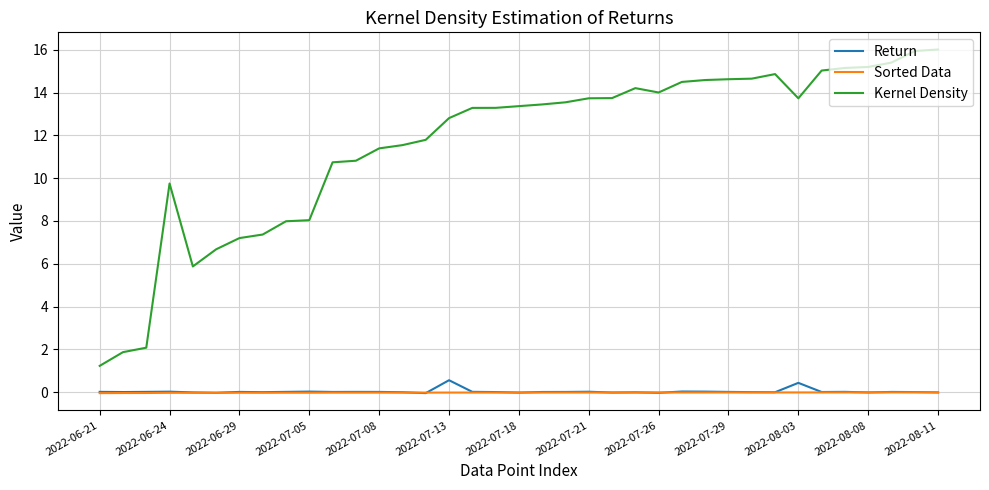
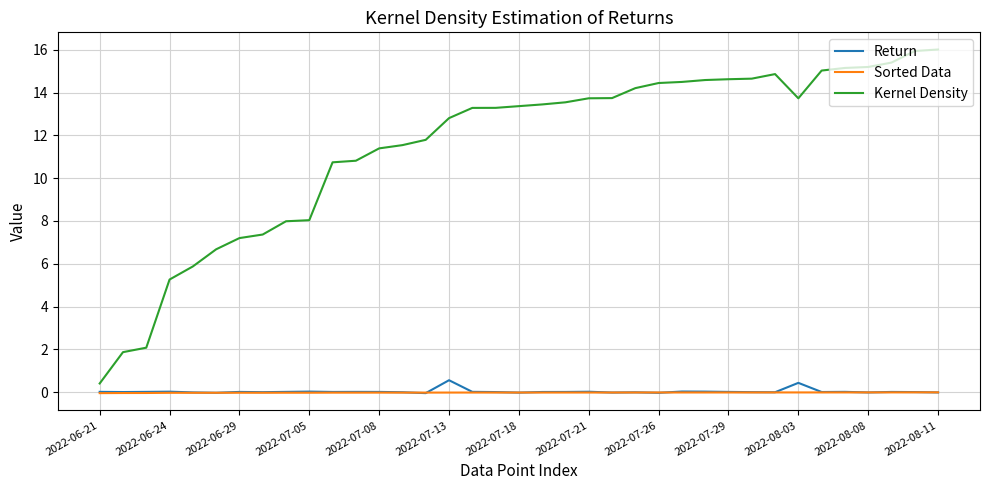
  {
    "Return": {
      "2022-07-13": 0.6,
      "2022-08-03": 0.4
    },
    "Sorted Data": {
      "2022-07-13": 0.0,
      "2022-08-03": 0.0
    },
    "Kernel Density": {
-     "2022-06-21": 1.2,
-     "2022-06-24": 9.7,
+     "2022-06-21": 0.4,
+     "2022-06-24": 5.3,
      "2022-06-29": 7.2,
      "2022-07-05": 8.0,
      "2022-07-08": 11.4,
      "2022-07-13": 12.8,
      "2022-07-18": 13.4,
      "2022-07-21": 13.7,
-     "2022-07-26": 14.0,
+     "2022-07-26": 14.4,
      "2022-07-29": 14.6,
      "2022-08-03": 13.7
    }
  }
